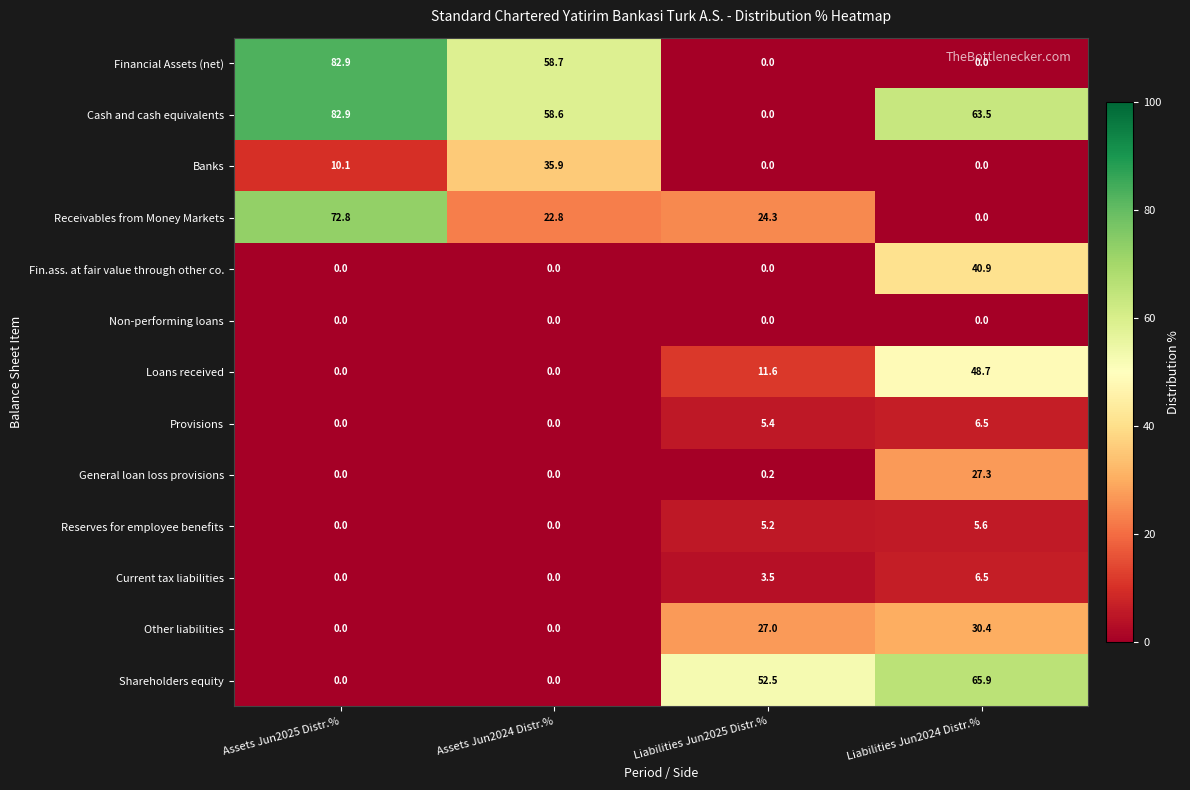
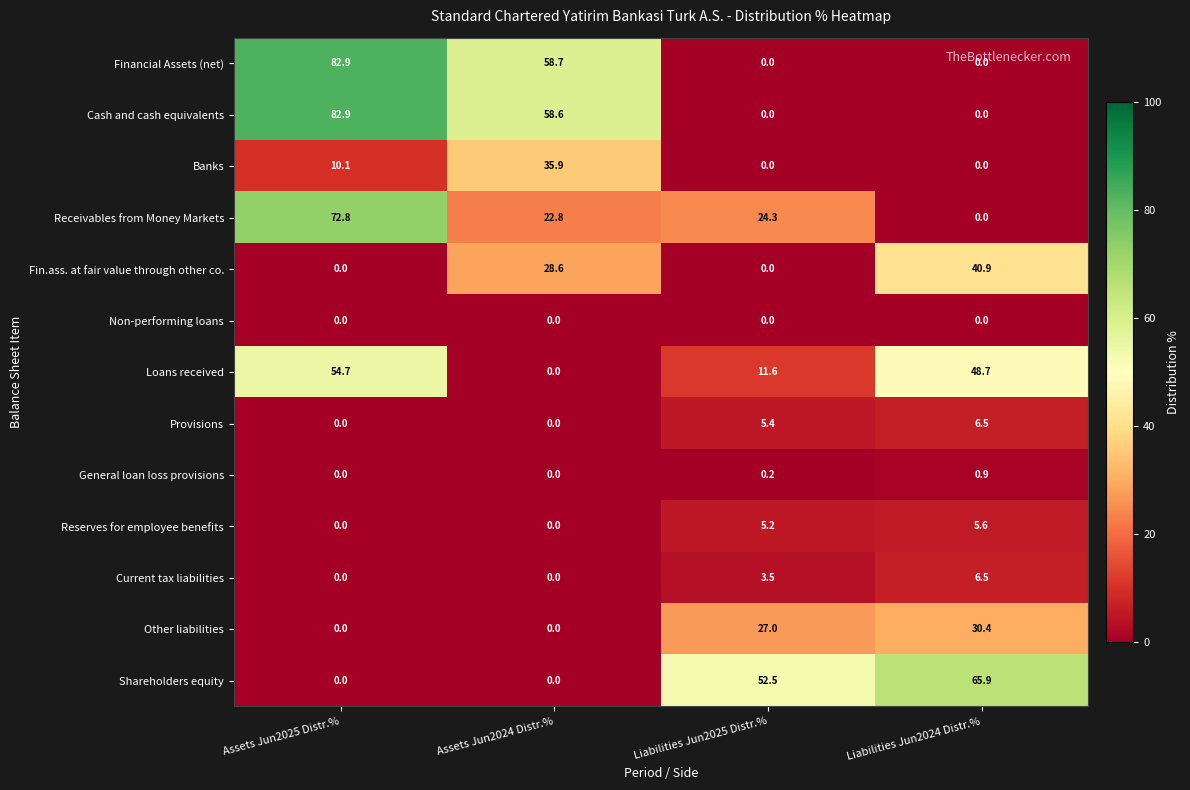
  {
    "Financial Assets (net)": {
      "Assets Jun2025 Distr.%": 82.9,
      "Assets Jun2024 Distr.%": 58.7,
      "Liabilities Jun2025 Distr.%": 0.0
    },
    "Cash and cash equivalents": {
      "Assets Jun2025 Distr.%": 82.9,
      "Assets Jun2024 Distr.%": 58.6,
      "Liabilities Jun2025 Distr.%": 0.0,
-     "Liabilities Jun2024 Distr.%": 63.5
+     "Liabilities Jun2024 Distr.%": 0.0
    },
    "Banks": {
      "Assets Jun2025 Distr.%": 10.1,
      "Assets Jun2024 Distr.%": 35.9,
      "Liabilities Jun2025 Distr.%": 0.0,
      "Liabilities Jun2024 Distr.%": 0.0
    },
    "Receivables from Money Markets": {
      "Assets Jun2025 Distr.%": 72.8,
      "Assets Jun2024 Distr.%": 22.8,
      "Liabilities Jun2025 Distr.%": 24.3,
      "Liabilities Jun2024 Distr.%": 0.0
    },
    "Fin.ass. at fair value through other co.": {
      "Assets Jun2025 Distr.%": 0.0,
-     "Assets Jun2024 Distr.%": 0.0,
+     "Assets Jun2024 Distr.%": 28.6,
      "Liabilities Jun2025 Distr.%": 0.0,
      "Liabilities Jun2024 Distr.%": 40.9
    },
    "Non-performing loans": {
      "Assets Jun2025 Distr.%": 0.0,
      "Assets Jun2024 Distr.%": 0.0,
      "Liabilities Jun2025 Distr.%": 0.0,
      "Liabilities Jun2024 Distr.%": 0.0
    },
    "Loans received": {
-     "Assets Jun2025 Distr.%": 0.0,
+     "Assets Jun2025 Distr.%": 54.7,
      "Assets Jun2024 Distr.%": 0.0,
      "Liabilities Jun2025 Distr.%": 11.6,
      "Liabilities Jun2024 Distr.%": 48.7
    },
    "Provisions": {
      "Assets Jun2025 Distr.%": 0.0,
      "Assets Jun2024 Distr.%": 0.0,
      "Liabilities Jun2025 Distr.%": 5.4,
      "Liabilities Jun2024 Distr.%": 6.5
    },
    "General loan loss provisions": {
      "Assets Jun2025 Distr.%": 0.0,
      "Assets Jun2024 Distr.%": 0.0,
      "Liabilities Jun2025 Distr.%": 0.2,
-     "Liabilities Jun2024 Distr.%": 27.3
+     "Liabilities Jun2024 Distr.%": 0.9
    },
    "Reserves for employee benefits": {
      "Assets Jun2025 Distr.%": 0.0,
      "Assets Jun2024 Distr.%": 0.0,
      "Liabilities Jun2025 Distr.%": 5.2,
      "Liabilities Jun2024 Distr.%": 5.6
    },
    "Current tax liabilities": {
      "Assets Jun2025 Distr.%": 0.0,
      "Assets Jun2024 Distr.%": 0.0,
      "Liabilities Jun2025 Distr.%": 3.5,
      "Liabilities Jun2024 Distr.%": 6.5
    },
    "Other liabilities": {
      "Assets Jun2025 Distr.%": 0.0,
      "Assets Jun2024 Distr.%": 0.0,
      "Liabilities Jun2025 Distr.%": 27.0,
      "Liabilities Jun2024 Distr.%": 30.4
    },
    "Shareholders equity": {
      "Assets Jun2025 Distr.%": 0.0,
      "Assets Jun2024 Distr.%": 0.0,
      "Liabilities Jun2025 Distr.%": 52.5,
      "Liabilities Jun2024 Distr.%": 65.9
    }
  }
